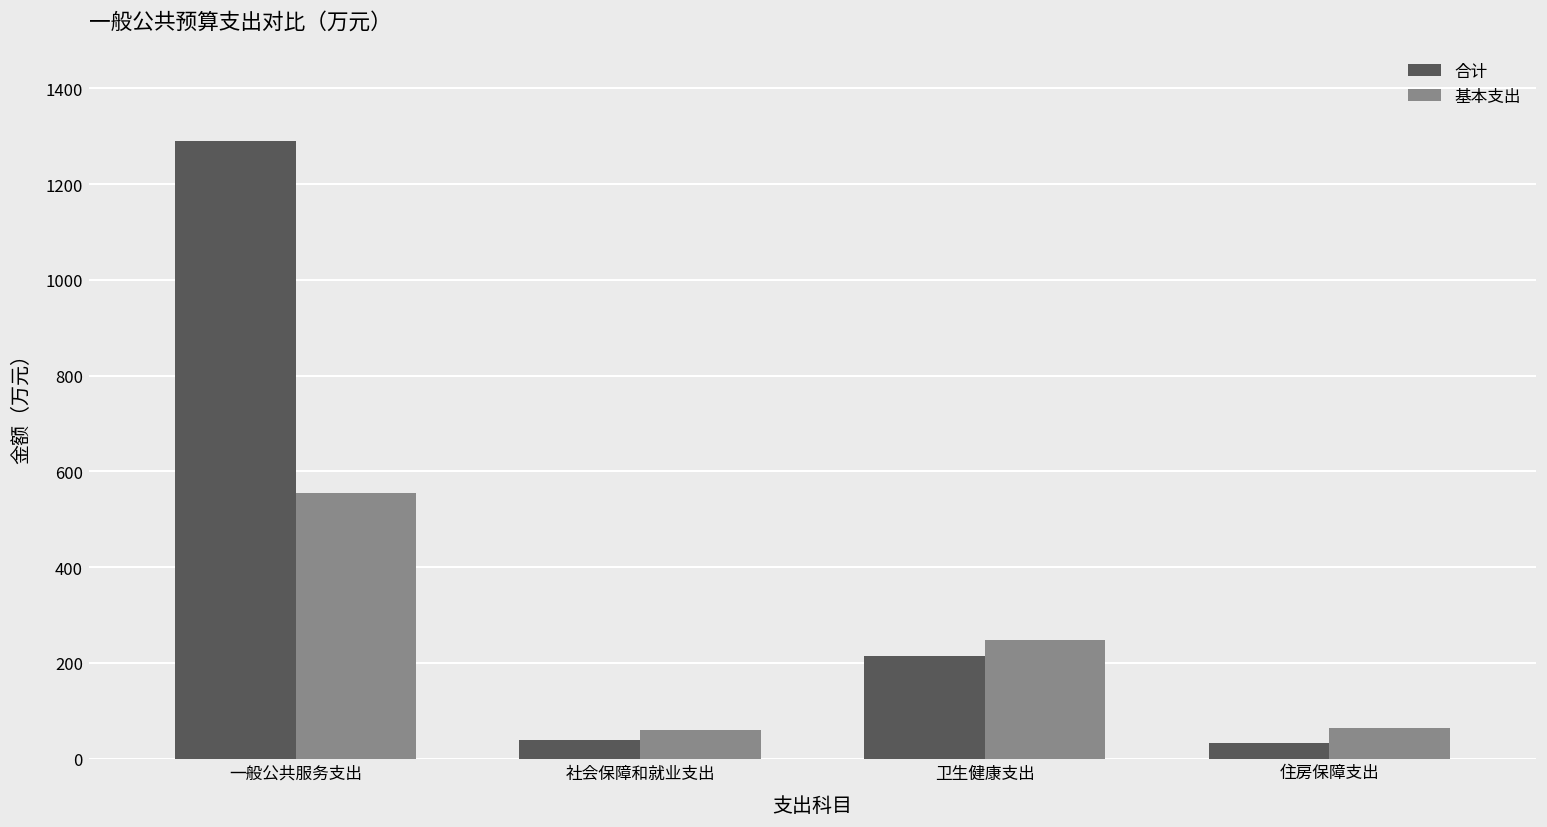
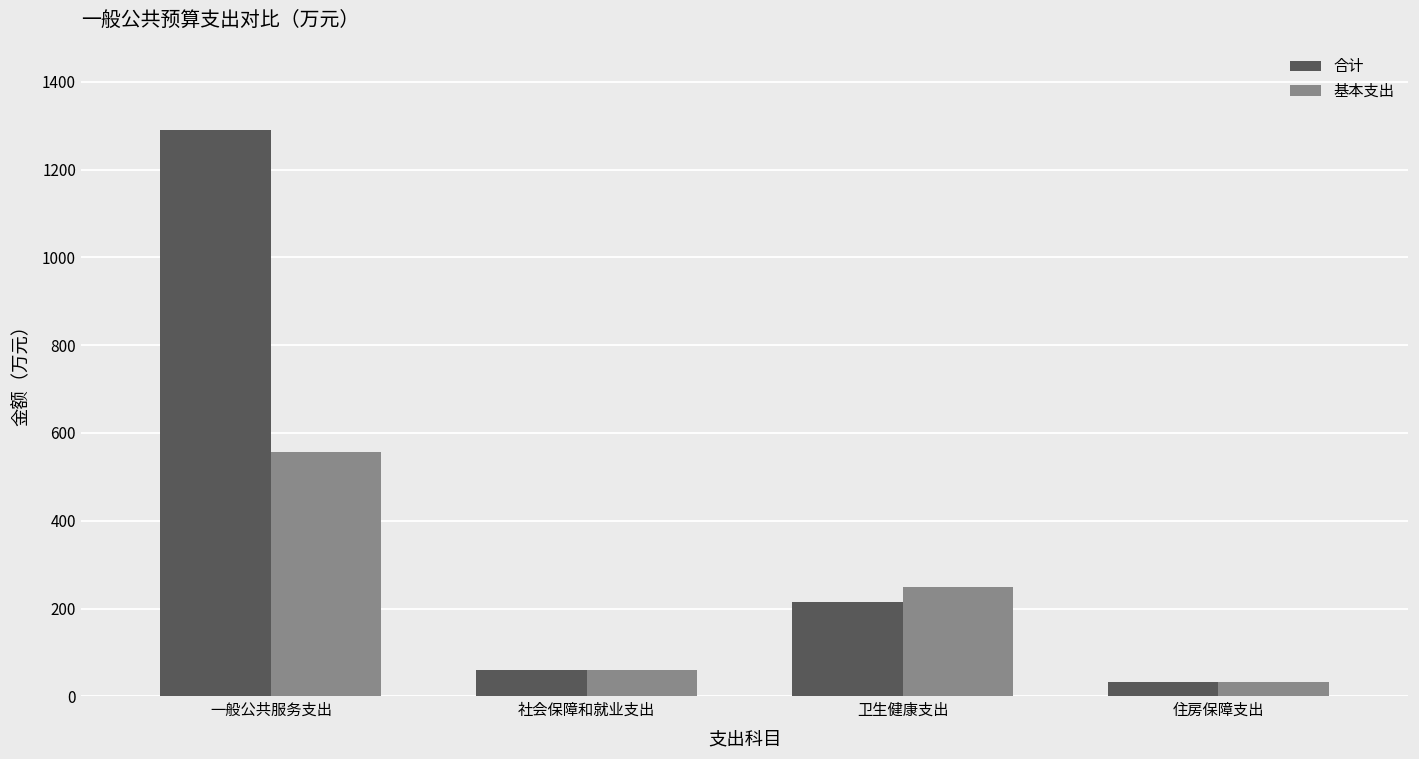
  {
    "合计": {
      "一般公共服务支出": 1290,
-     "社会保障和就业支出": 40,
+     "社会保障和就业支出": 60,
      "卫生健康支出": 220,
      "住房保障支出": 30
    },
    "基本支出": {
      "一般公共服务支出": 560,
      "社会保障和就业支出": 60,
      "卫生健康支出": 250,
-     "住房保障支出": 60
+     "住房保障支出": 30
    }
  }
